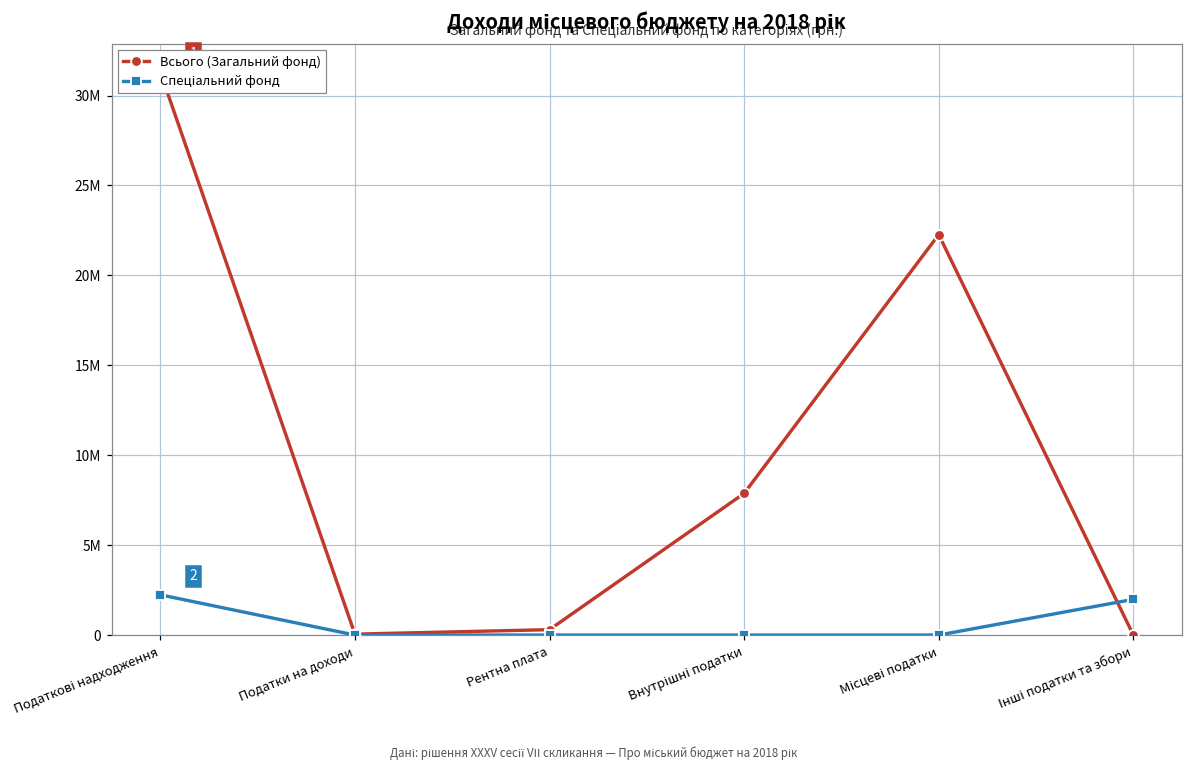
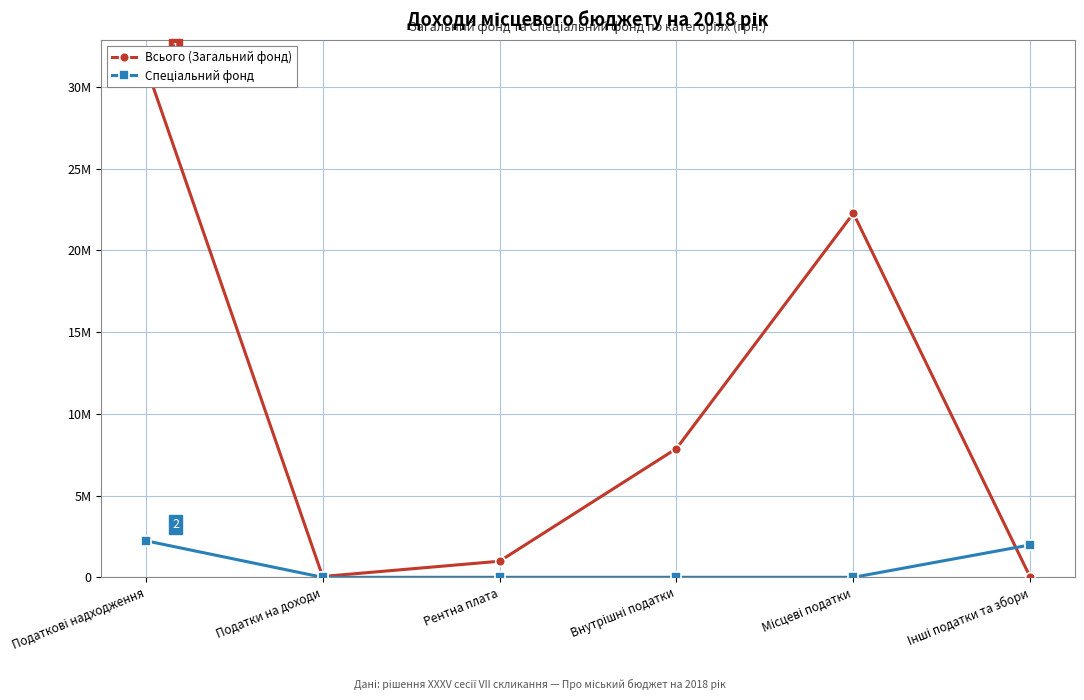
  {
    "Всього (Загальний фонд)": {
-     "Рентна плата": 300000,
+     "Рентна плата": 1000000,
      "Внутрішні податки": 7900000,
      "Місцеві податки": 22300000,
      "Інші податки та збори": 0
    },
    "Спеціальний фонд": {
      "Податкові надходження": 2200000,
      "Рентна плата": 0,
      "Внутрішні податки": 0,
      "Місцеві податки": 0,
      "Інші податки та збори": 2000000
    }
  }
